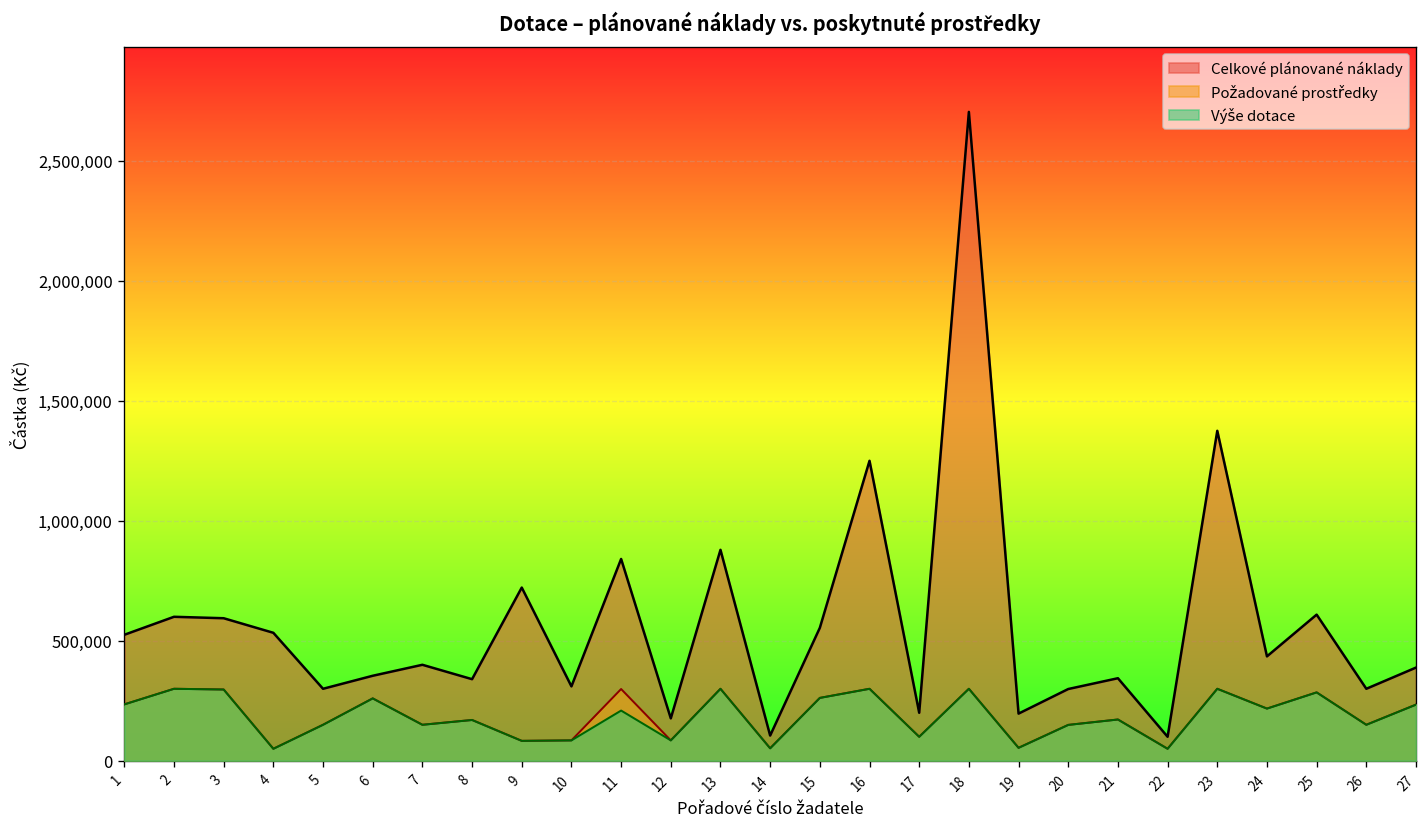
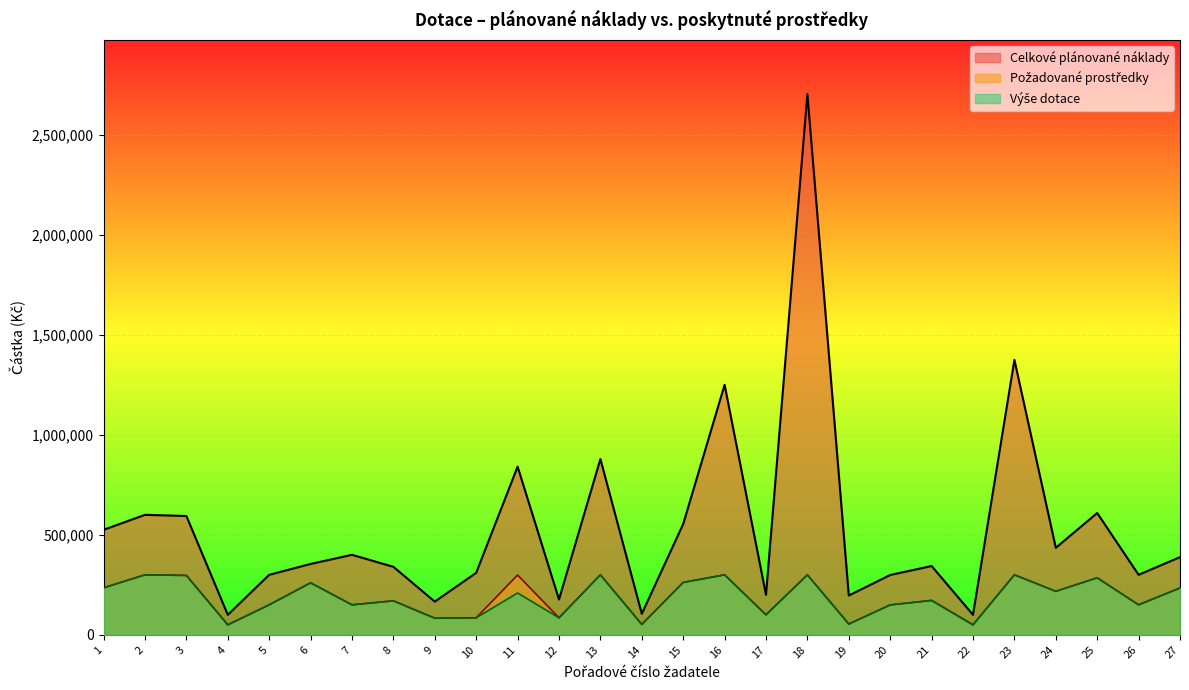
  {
    "Celkové plánované náklady": {
      "1": "530,000",
      "2": "600,000",
      "3": "590,000",
-     "4": "530,000",
+     "4": "100,000",
      "5": "300,000",
      "6": "350,000",
      "7": "400,000",
      "8": "340,000",
-     "9": "720,000",
+     "9": "170,000",
      "10": "310,000",
      "11": "840,000",
      "12": "180,000",
      "13": "880,000",
      "14": "110,000",
      "15": "550,000",
      "16": "1,250,000",
      "17": "200,000",
      "18": "2,700,000",
      "19": "200,000",
      "20": "300,000",
      "21": "340,000",
      "22": "100,000",
      "23": "1,380,000",
      "24": "440,000",
      "25": "610,000",
      "26": "300,000",
      "27": "390,000"
    },
    "Požadované prostředky": {
      "11": "300,000"
    },
    "Výše dotace": {
      "11": "210,000"
    }
  }
